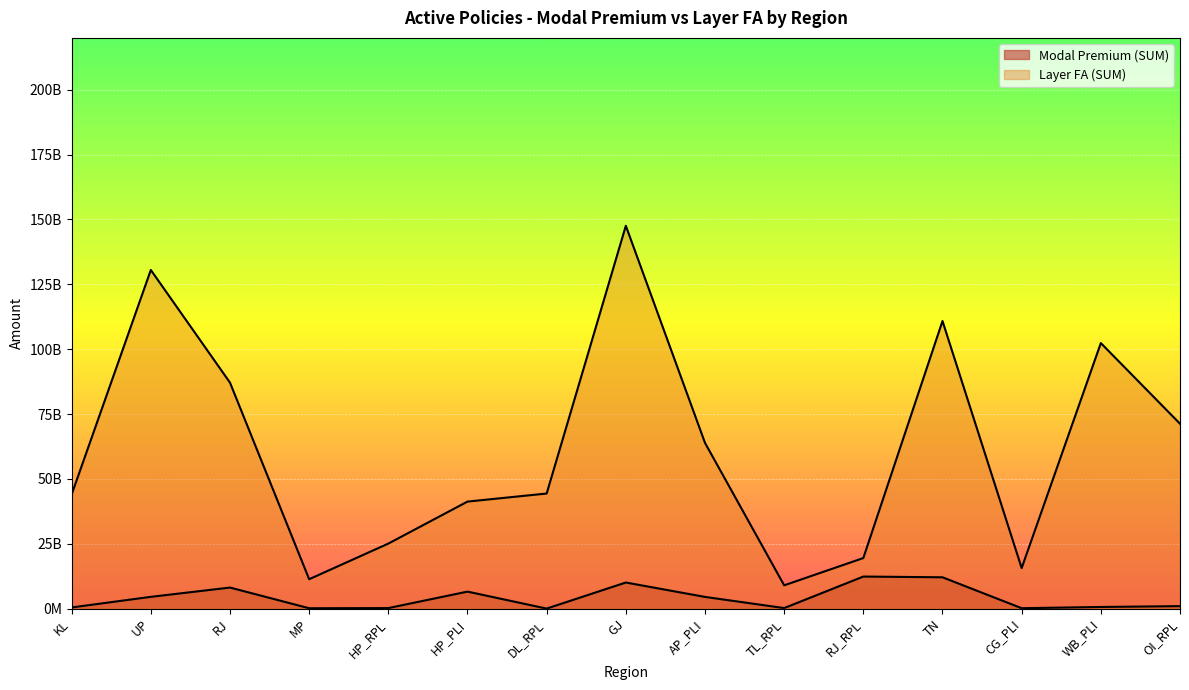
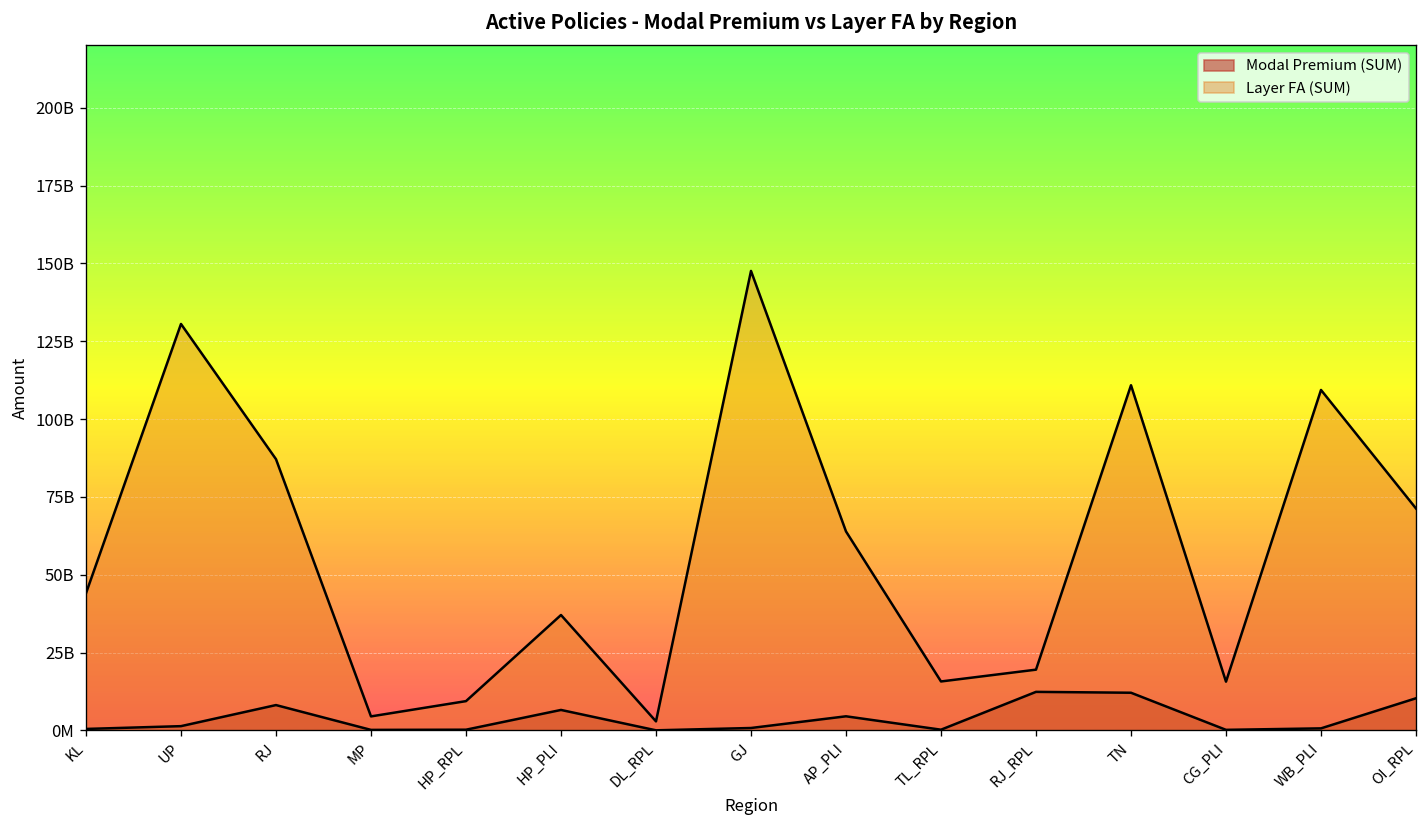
  {
    "Modal Premium (SUM)": {
      "KL": 0,
-     "UP": 5000000000,
+     "UP": 1000000000,
      "RJ": 8000000000,
      "MP": 0,
      "HP_RPL": 0,
      "HP_PLI": 7000000000,
      "DL_RPL": 0,
-     "GJ": 10000000000,
+     "GJ": 1000000000,
      "AP_PLI": 5000000000,
      "TL_RPL": 0,
      "RJ_RPL": 12000000000,
      "TN": 12000000000,
      "CG_PLI": 0,
      "WB_PLI": 1000000000,
-     "OI_RPL": 1000000000
+     "OI_RPL": 10000000000
    },
    "Layer FA (SUM)": {
      "KL": 44000000000,
      "UP": 131000000000,
      "RJ": 87000000000,
-     "MP": 11000000000,
-     "HP_RPL": 25000000000,
-     "HP_PLI": 41000000000,
-     "DL_RPL": 44000000000,
+     "MP": 4000000000,
+     "HP_RPL": 9000000000,
+     "HP_PLI": 37000000000,
+     "DL_RPL": 3000000000,
      "GJ": 148000000000,
      "AP_PLI": 64000000000,
-     "TL_RPL": 9000000000,
+     "TL_RPL": 16000000000,
      "RJ_RPL": 20000000000,
      "TN": 111000000000,
      "CG_PLI": 16000000000,
-     "WB_PLI": 102000000000,
+     "WB_PLI": 109000000000,
      "OI_RPL": 71000000000
    }
  }
